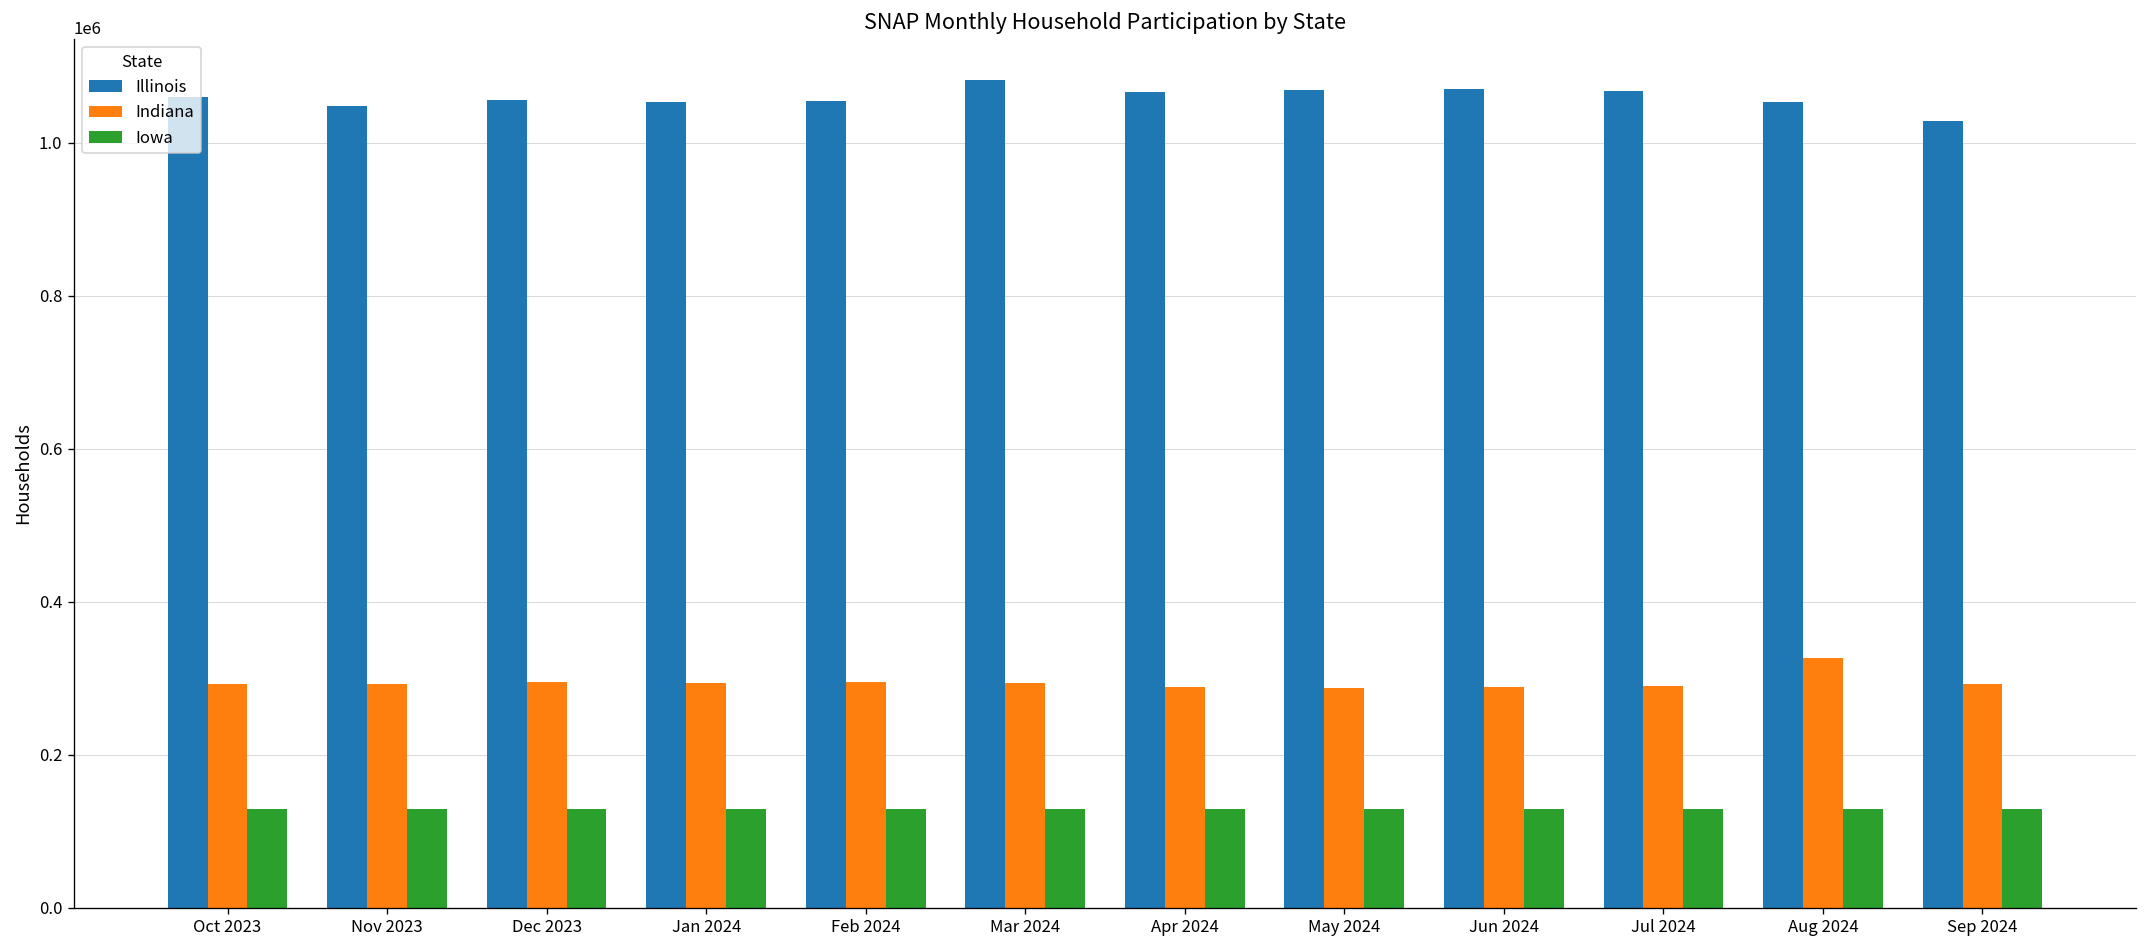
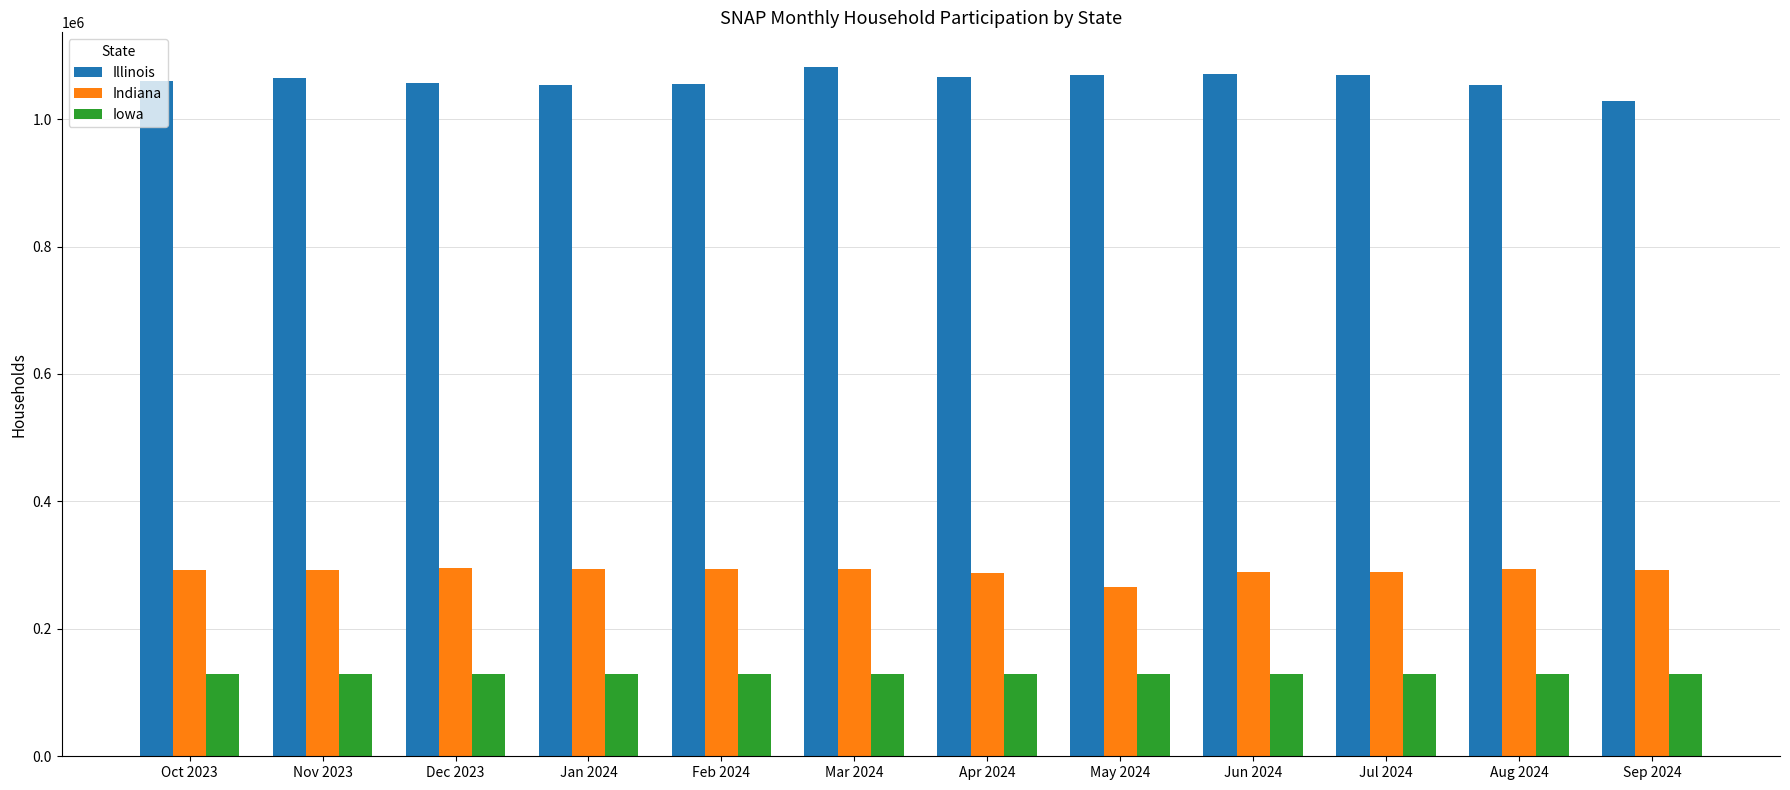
  {
    "Illinois": {
-     "Nov 2023": 1050000,
+     "Nov 2023": 1060000,
      "Dec 2023": 1060000,
      "Jan 2024": 1050000,
      "Feb 2024": 1050000,
      "Mar 2024": 1080000,
      "Apr 2024": 1070000,
      "May 2024": 1070000,
      "Jun 2024": 1070000,
      "Jul 2024": 1070000,
      "Aug 2024": 1050000,
      "Sep 2024": 1030000
    },
    "Indiana": {
      "Oct 2023": 290000,
      "Nov 2023": 290000,
      "Dec 2023": 300000,
      "Jan 2024": 290000,
      "Feb 2024": 290000,
      "Mar 2024": 290000,
      "Apr 2024": 290000,
-     "May 2024": 290000,
+     "May 2024": 270000,
      "Jun 2024": 290000,
      "Jul 2024": 290000,
-     "Aug 2024": 330000,
+     "Aug 2024": 290000,
      "Sep 2024": 290000
    },
    "Iowa": {
      "Oct 2023": 130000,
      "Nov 2023": 130000,
      "Dec 2023": 130000,
      "Jan 2024": 130000,
      "Feb 2024": 130000,
      "Mar 2024": 130000,
      "Apr 2024": 130000,
      "May 2024": 130000,
      "Jun 2024": 130000,
      "Jul 2024": 130000,
      "Aug 2024": 130000,
      "Sep 2024": 130000
    }
  }
